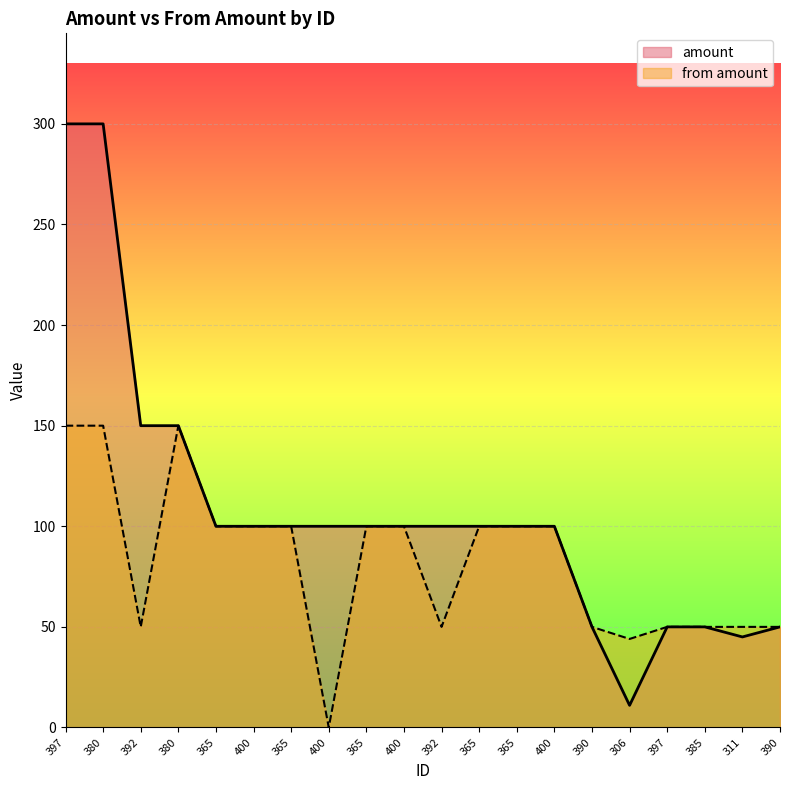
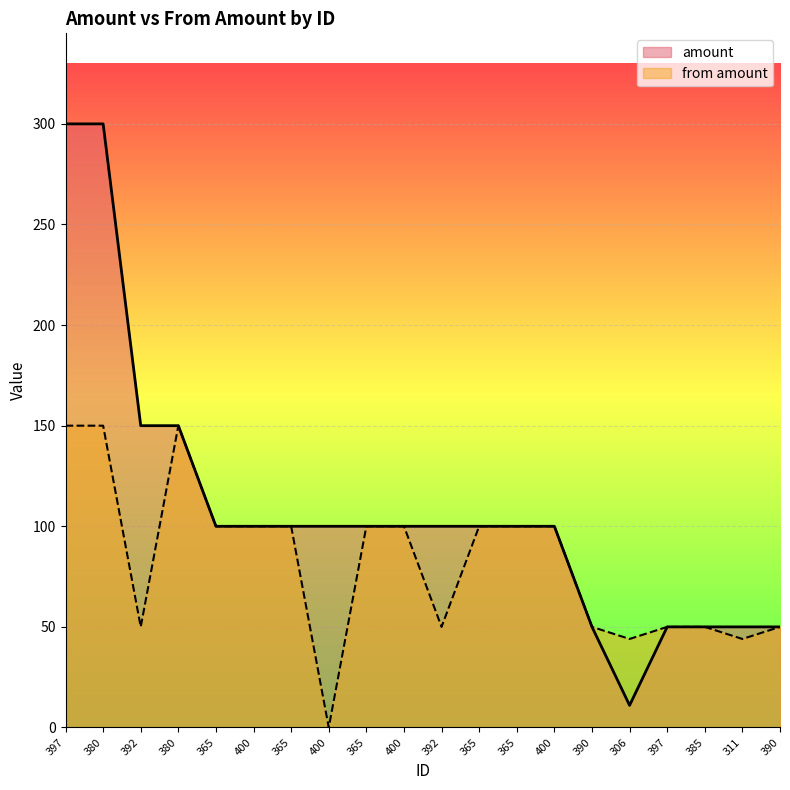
  {
    "amount": {
      "306": 11,
-     "311": 45
+     "311": 50
    },
    "from amount": {
      "306": 44,
-     "311": 50
+     "311": 44
    }
  }
